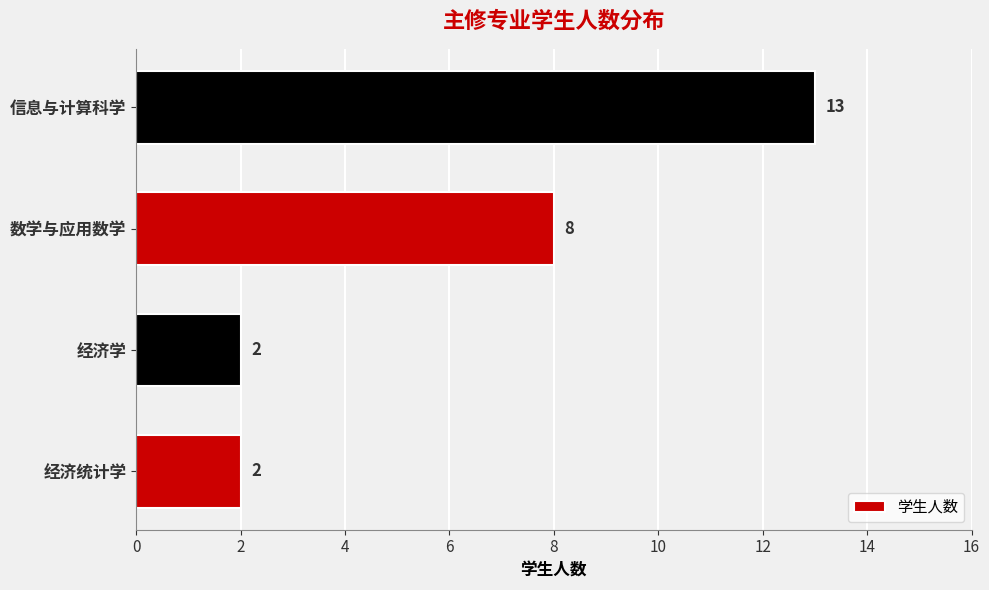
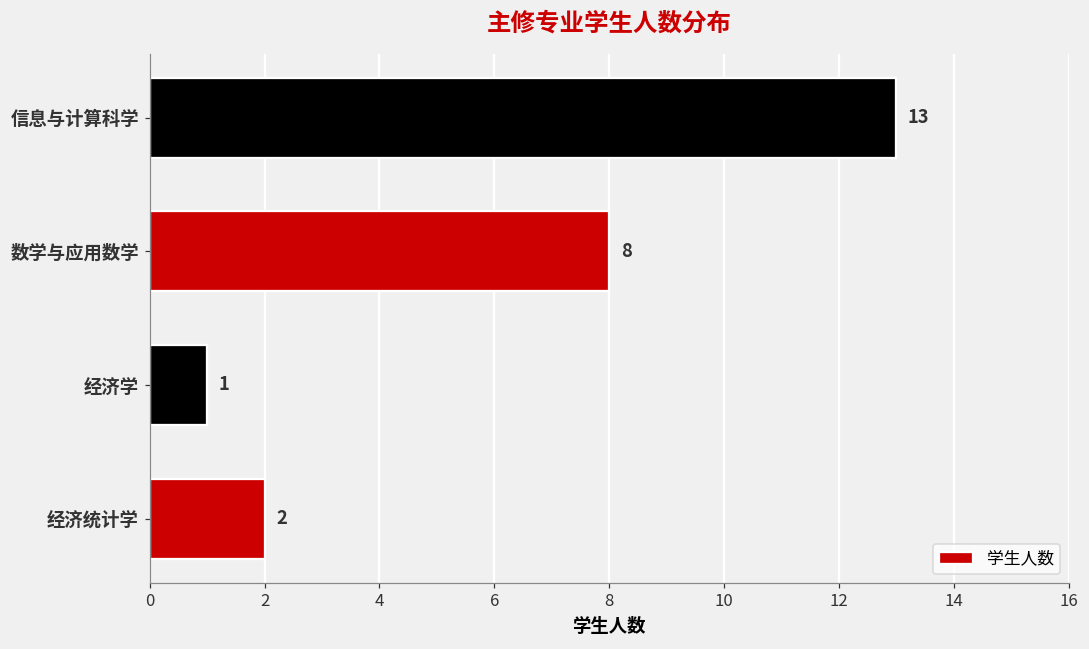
  {
    "信息与计算科学": 13,
    "数学与应用数学": 8,
-   "经济学": 2,
+   "经济学": 1,
    "经济统计学": 2
  }
